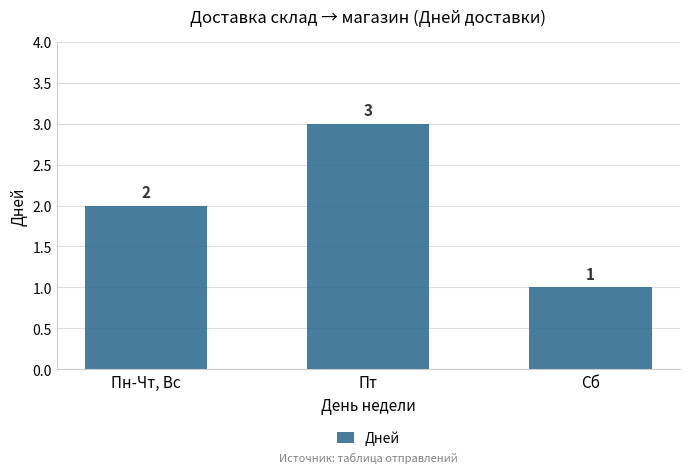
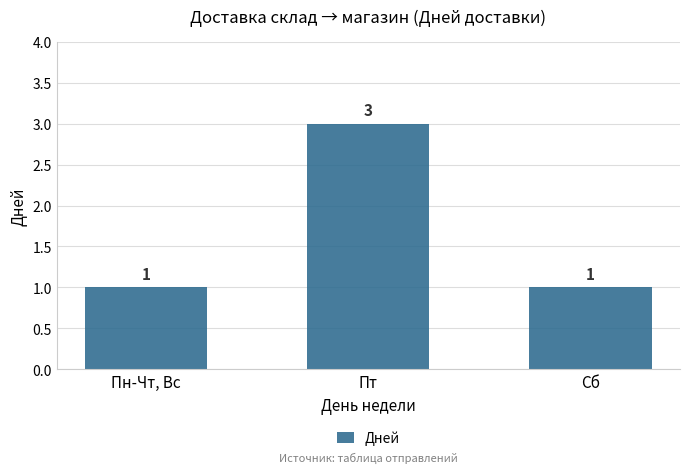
  {
-   "Пн-Чт, Вс": 2,
+   "Пн-Чт, Вс": 1,
    "Пт": 3,
    "Сб": 1
  }
